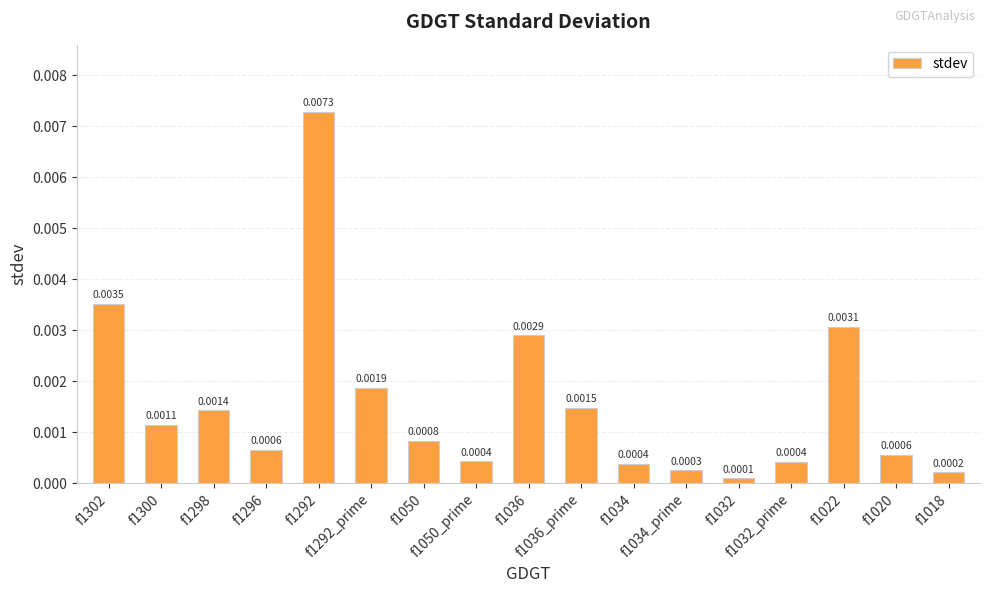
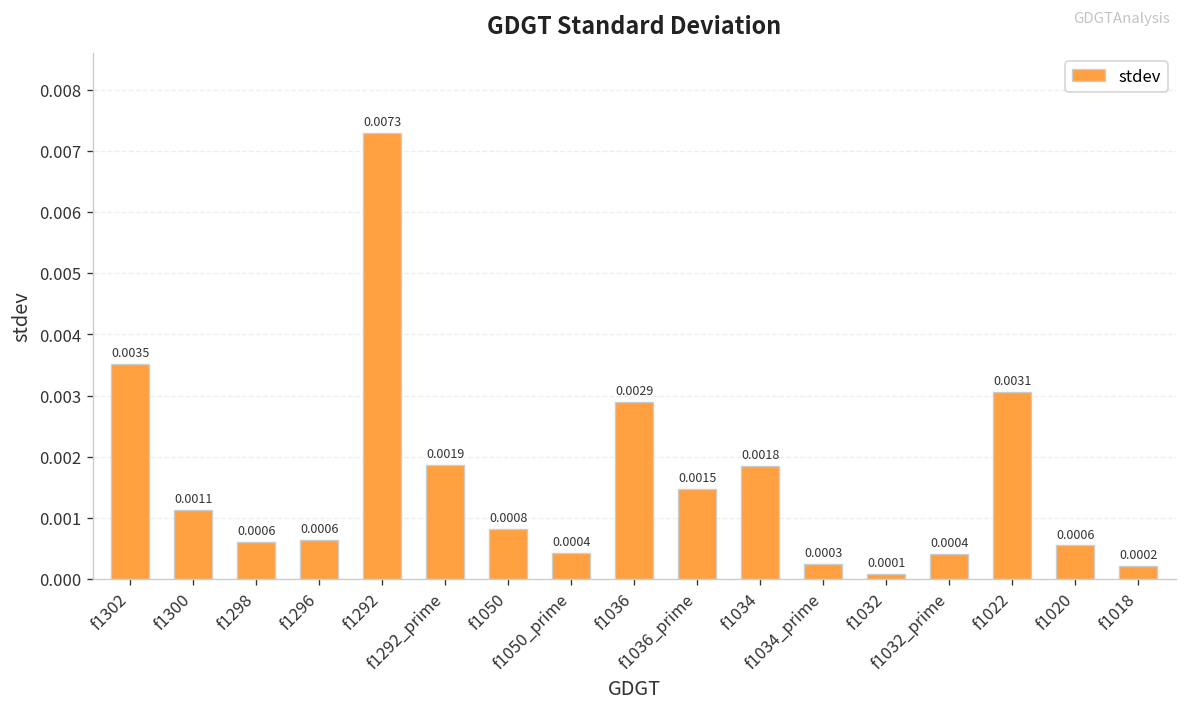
  {
    "f1302": 0.0035,
    "f1300": 0.0011,
-   "f1298": 0.0014,
+   "f1298": 0.0006,
    "f1296": 0.0006,
    "f1292": 0.0073,
    "f1292_prime": 0.0019,
    "f1050": 0.0008,
    "f1050_prime": 0.0004,
    "f1036": 0.0029,
    "f1036_prime": 0.0015,
-   "f1034": 0.0004,
+   "f1034": 0.0018,
    "f1034_prime": 0.0003,
    "f1032": 0.0001,
    "f1032_prime": 0.0004,
    "f1022": 0.0031,
    "f1020": 0.0006,
    "f1018": 0.0002
  }
